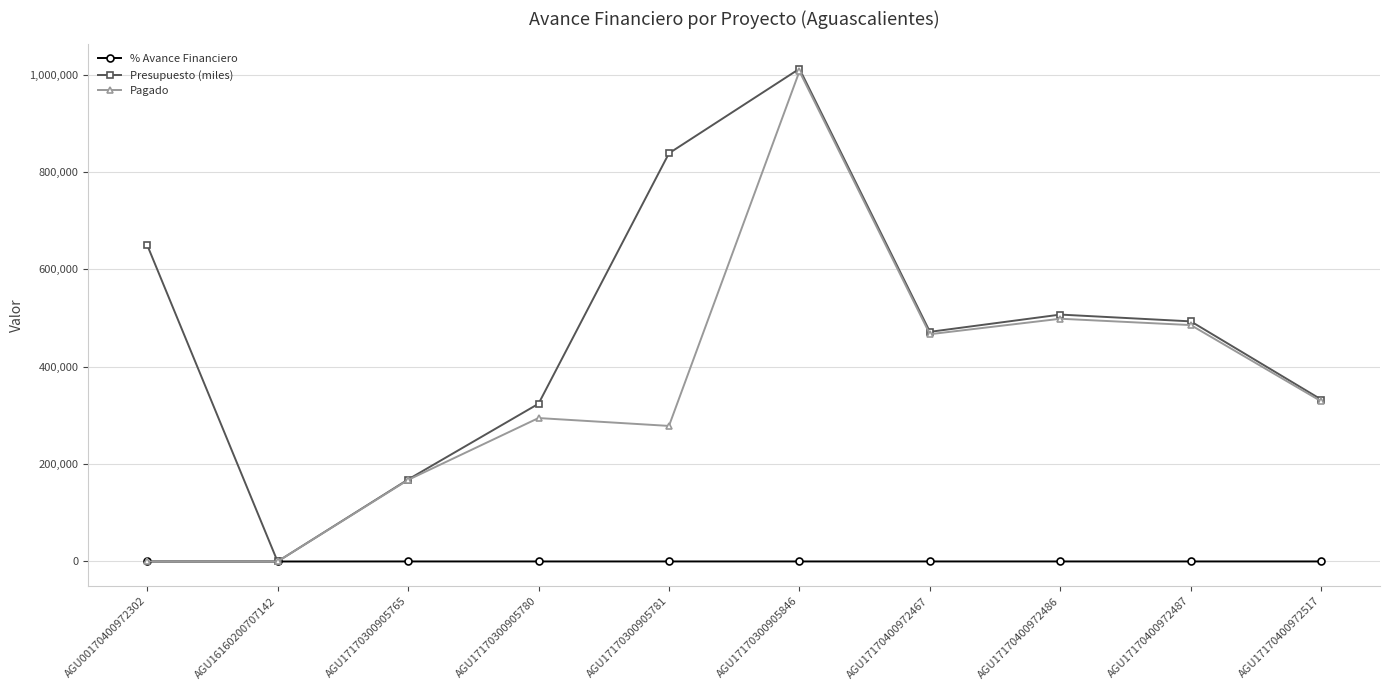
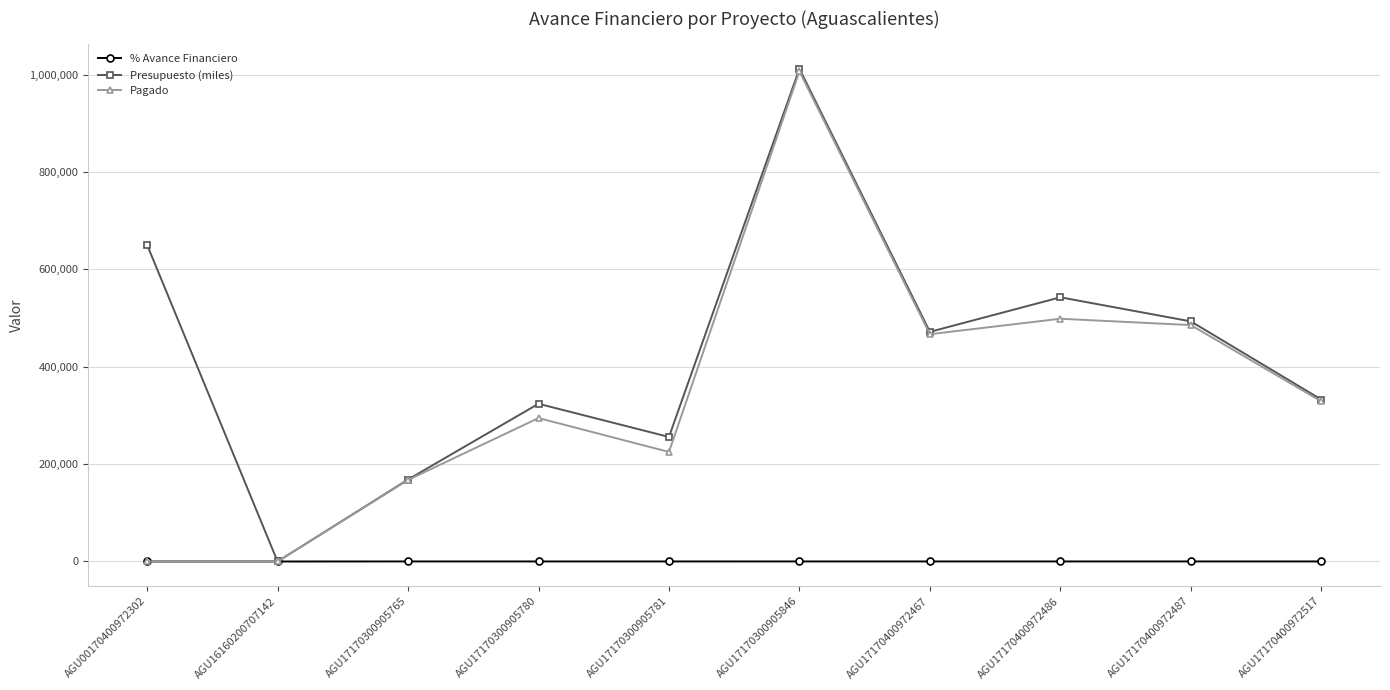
  {
    "% Avance Financiero": {
      "AGU17170300905765": "0",
      "AGU17170300905780": "0",
      "AGU17170300905781": "0",
      "AGU17170300905846": "0",
      "AGU17170400972467": "0",
      "AGU17170400972486": "0",
      "AGU17170400972487": "0",
      "AGU17170400972517": "0"
    },
    "Presupuesto (miles)": {
      "AGU00170400972302": "650,000",
      "AGU17170300905780": "320,000",
-     "AGU17170300905781": "840,000",
-     "AGU17170400972486": "510,000",
+     "AGU17170300905781": "260,000",
+     "AGU17170400972486": "540,000",
      "AGU17170400972487": "490,000"
    },
    "Pagado": {
      "AGU17170300905780": "290,000",
-     "AGU17170300905781": "280,000",
+     "AGU17170300905781": "220,000",
      "AGU17170400972486": "500,000",
      "AGU17170400972487": "490,000"
    }
  }
